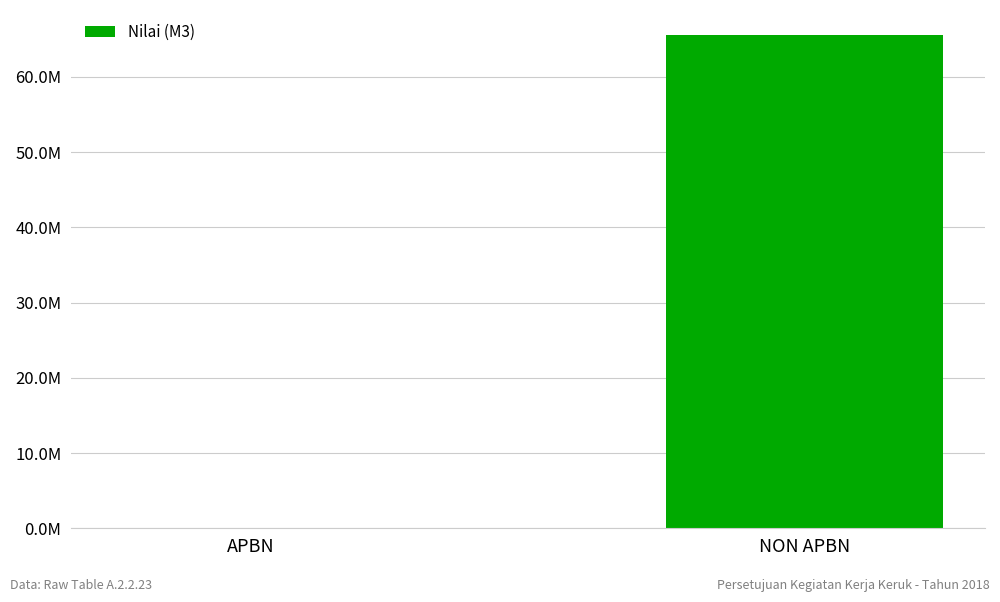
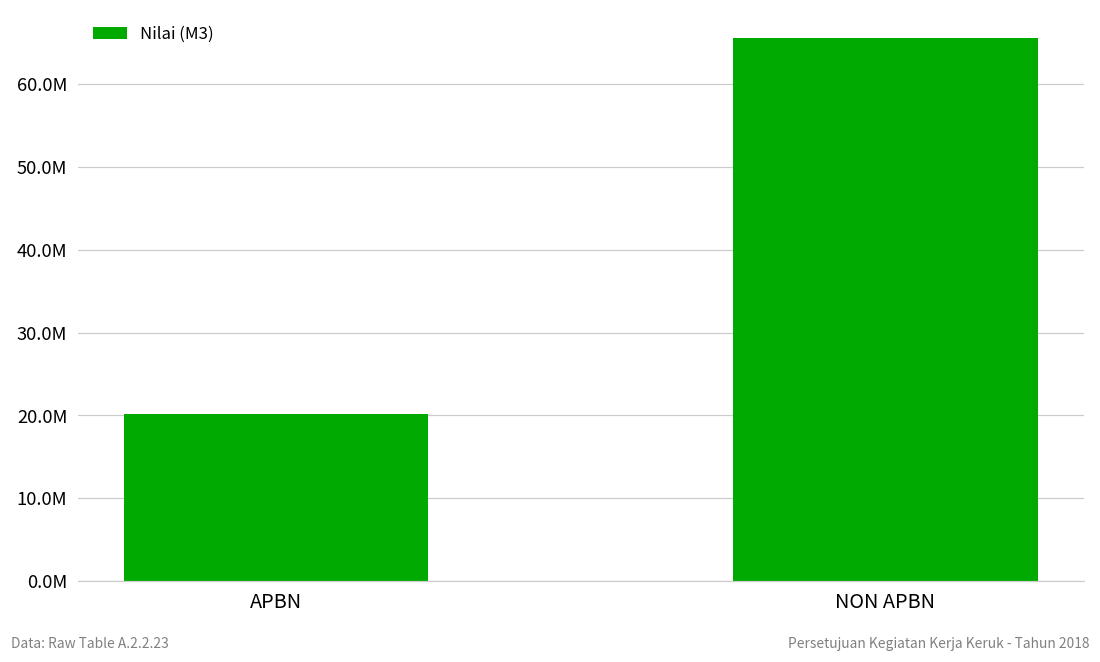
  {
-   "APBN": 0,
+   "APBN": 20000000,
    "NON APBN": 66000000
  }
